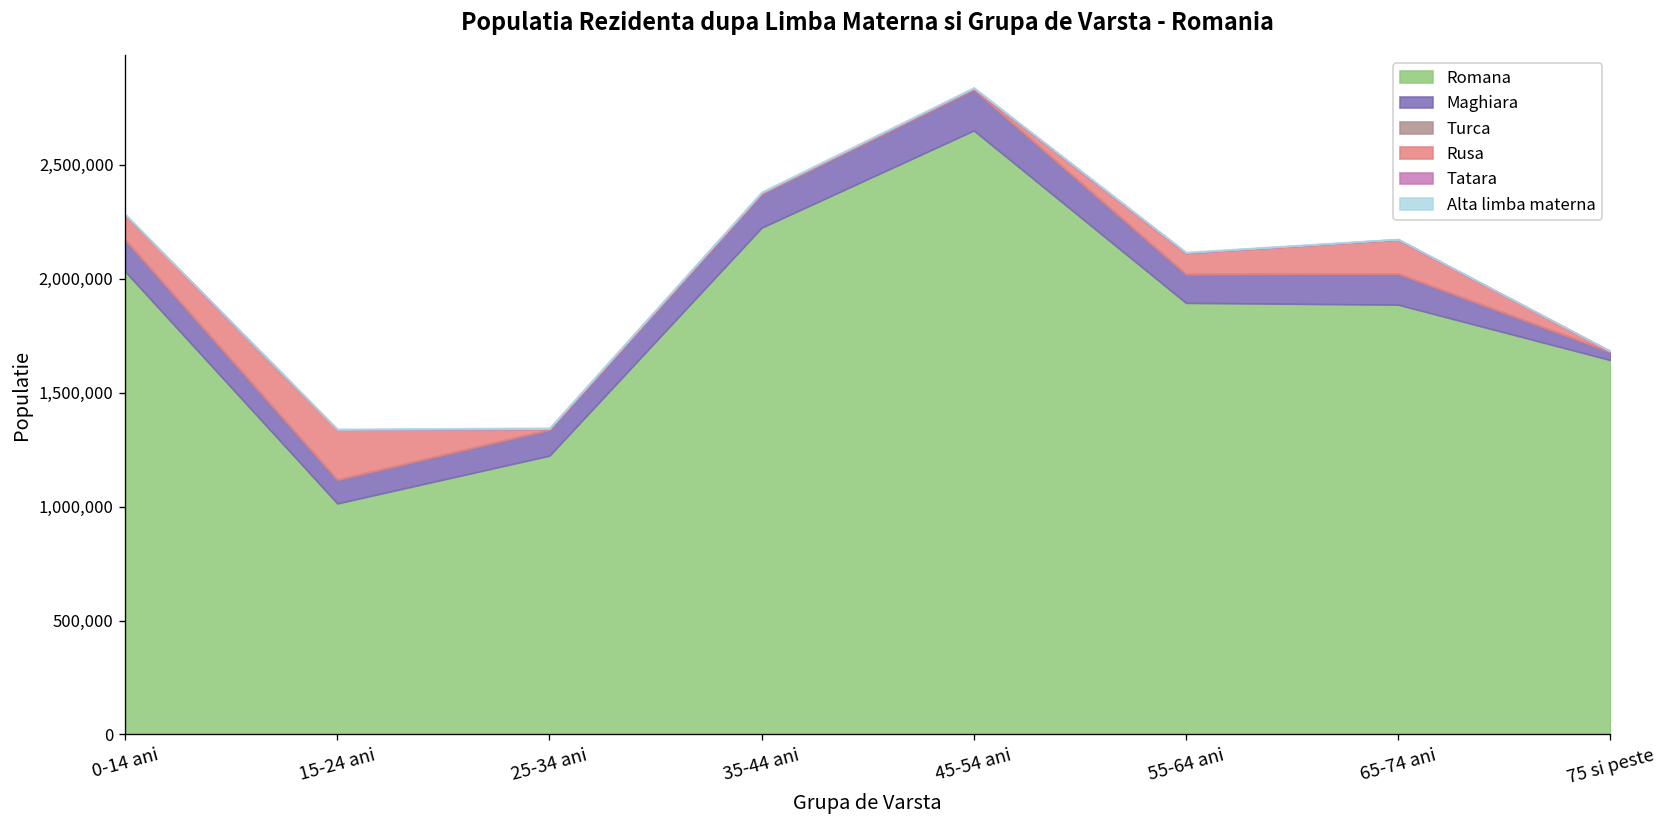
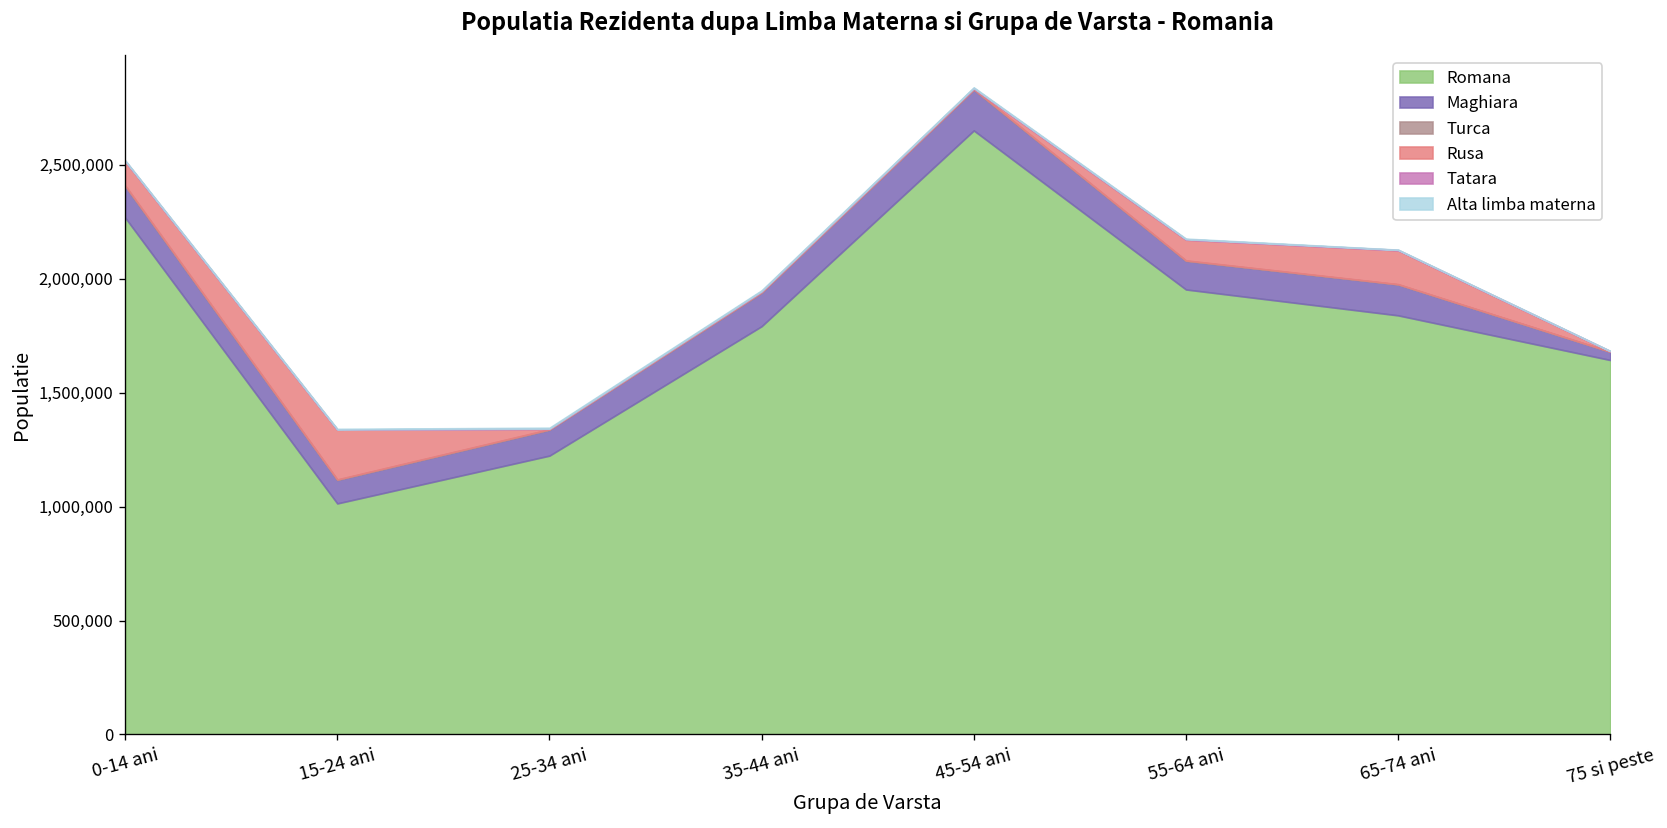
  {
    "Romana": {
-     "0-14 ani": "2,030,000",
+     "0-14 ani": "2,270,000",
      "15-24 ani": "1,010,000",
      "25-34 ani": "1,220,000",
-     "35-44 ani": "2,220,000",
+     "35-44 ani": "1,790,000",
      "45-54 ani": "2,650,000",
-     "55-64 ani": "1,890,000",
-     "65-74 ani": "1,890,000",
+     "55-64 ani": "1,950,000",
+     "65-74 ani": "1,840,000",
      "75 si peste": "1,640,000"
    }
  }
